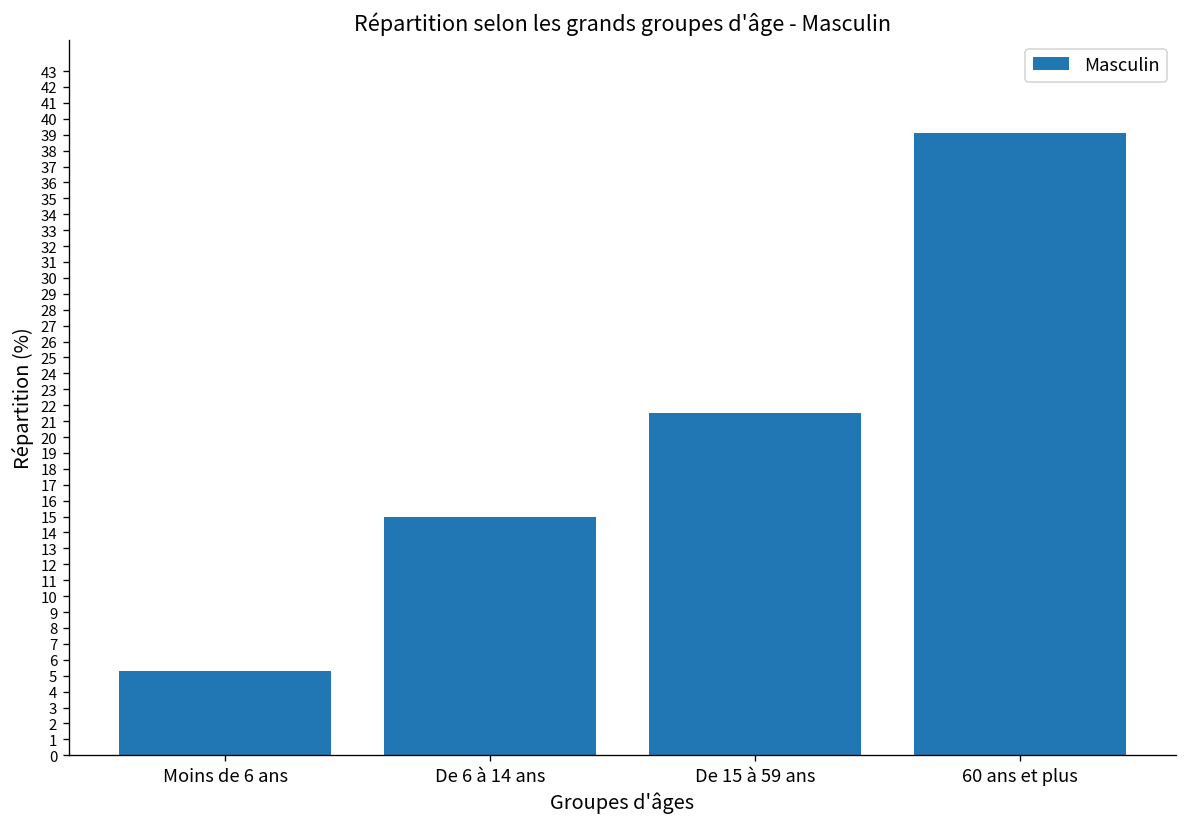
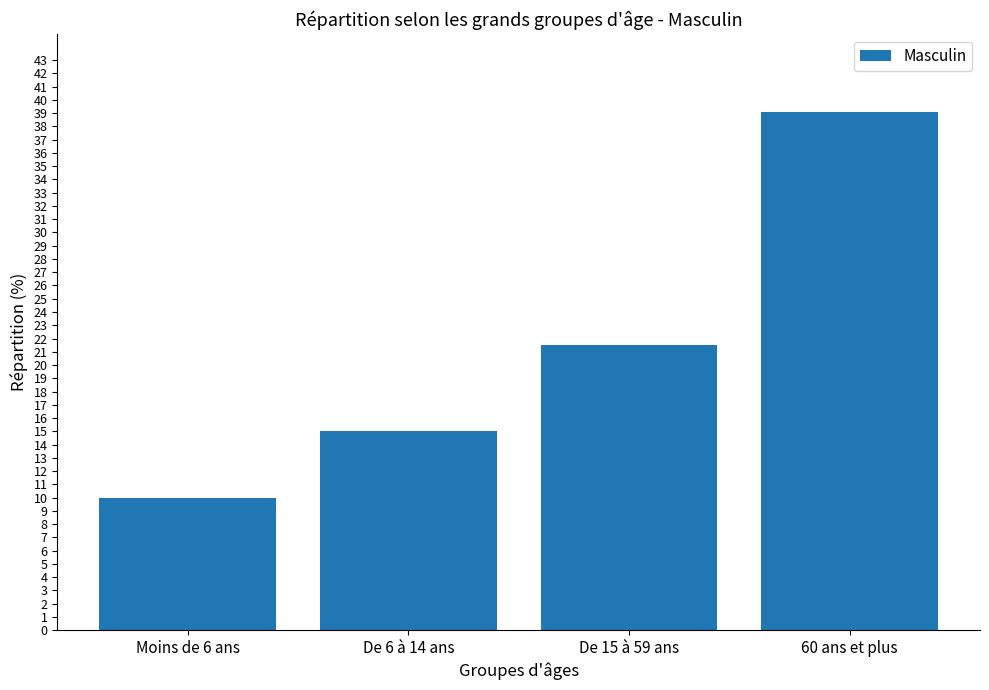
  {
-   "Moins de 6 ans": 5.3,
+   "Moins de 6 ans": 10.0,
    "De 6 à 14 ans": 15.0,
    "De 15 à 59 ans": 21.5,
    "60 ans et plus": 39.1
  }
